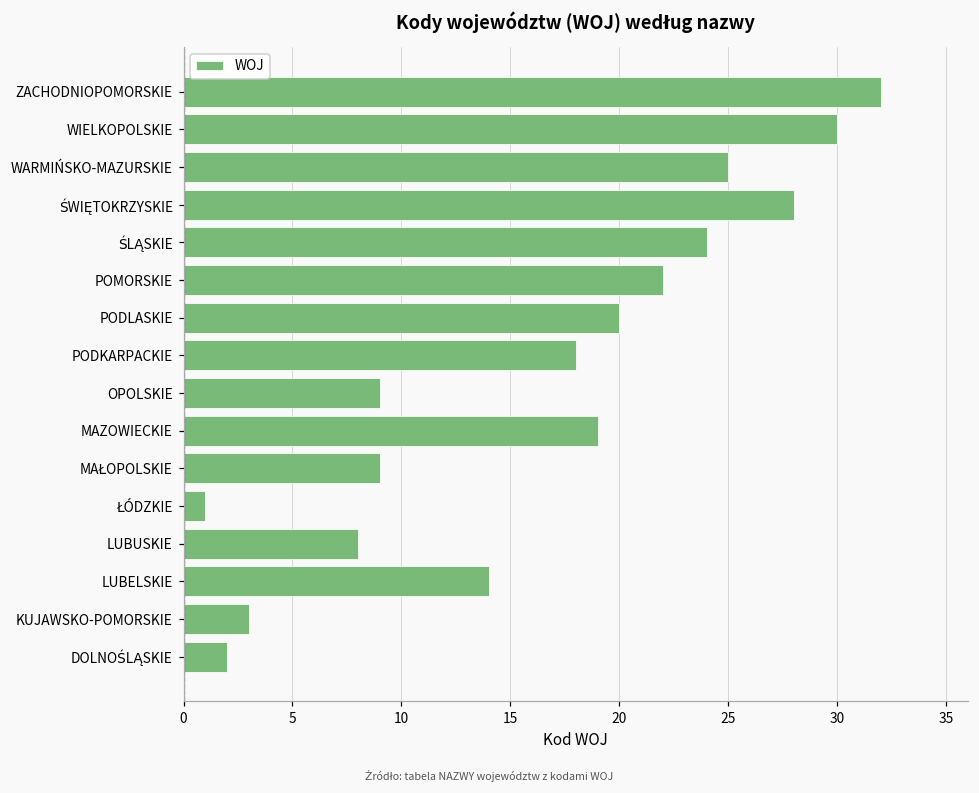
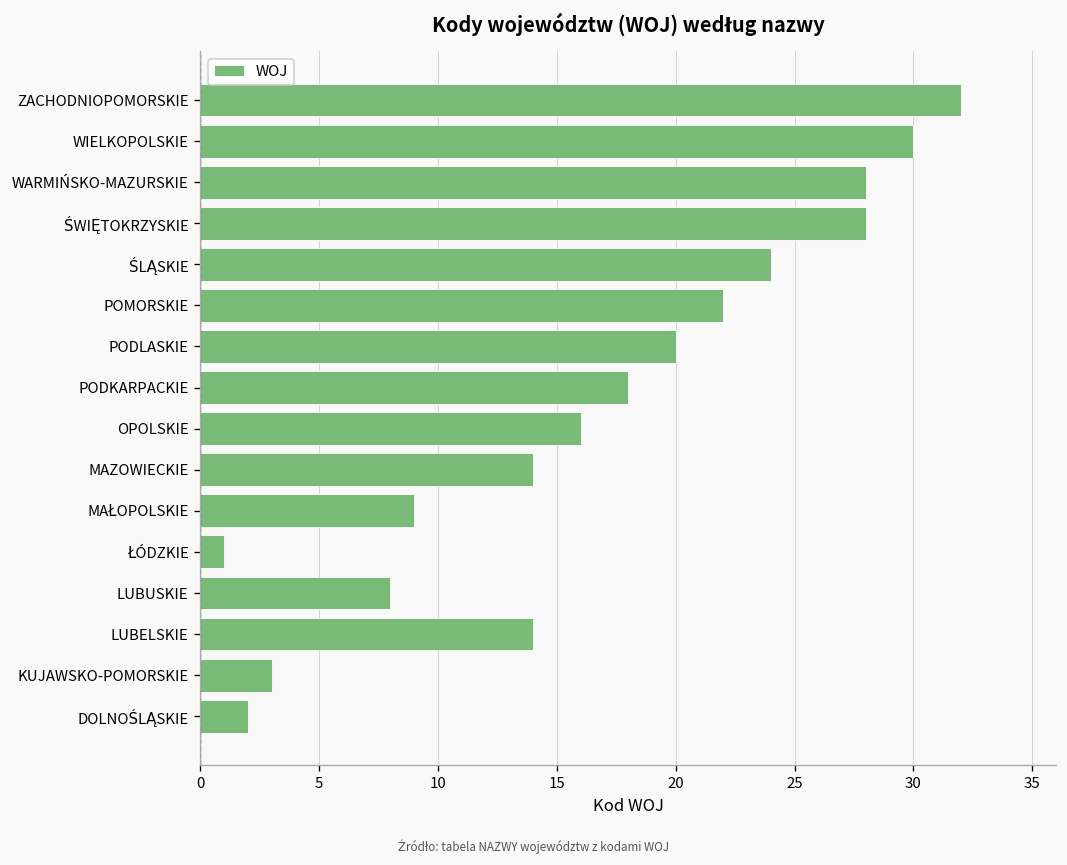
  {
    "ZACHODNIOPOMORSKIE": 32,
    "WIELKOPOLSKIE": 30,
-   "WARMIŃSKO-MAZURSKIE": 25,
+   "WARMIŃSKO-MAZURSKIE": 28,
    "ŚWIĘTOKRZYSKIE": 28,
    "ŚLĄSKIE": 24,
    "POMORSKIE": 22,
    "PODLASKIE": 20,
    "PODKARPACKIE": 18,
-   "OPOLSKIE": 9,
-   "MAZOWIECKIE": 19,
+   "OPOLSKIE": 16,
+   "MAZOWIECKIE": 14,
    "MAŁOPOLSKIE": 9,
    "ŁÓDZKIE": 1,
    "LUBUSKIE": 8,
    "LUBELSKIE": 14,
    "KUJAWSKO-POMORSKIE": 3,
    "DOLNOŚLĄSKIE": 2
  }
